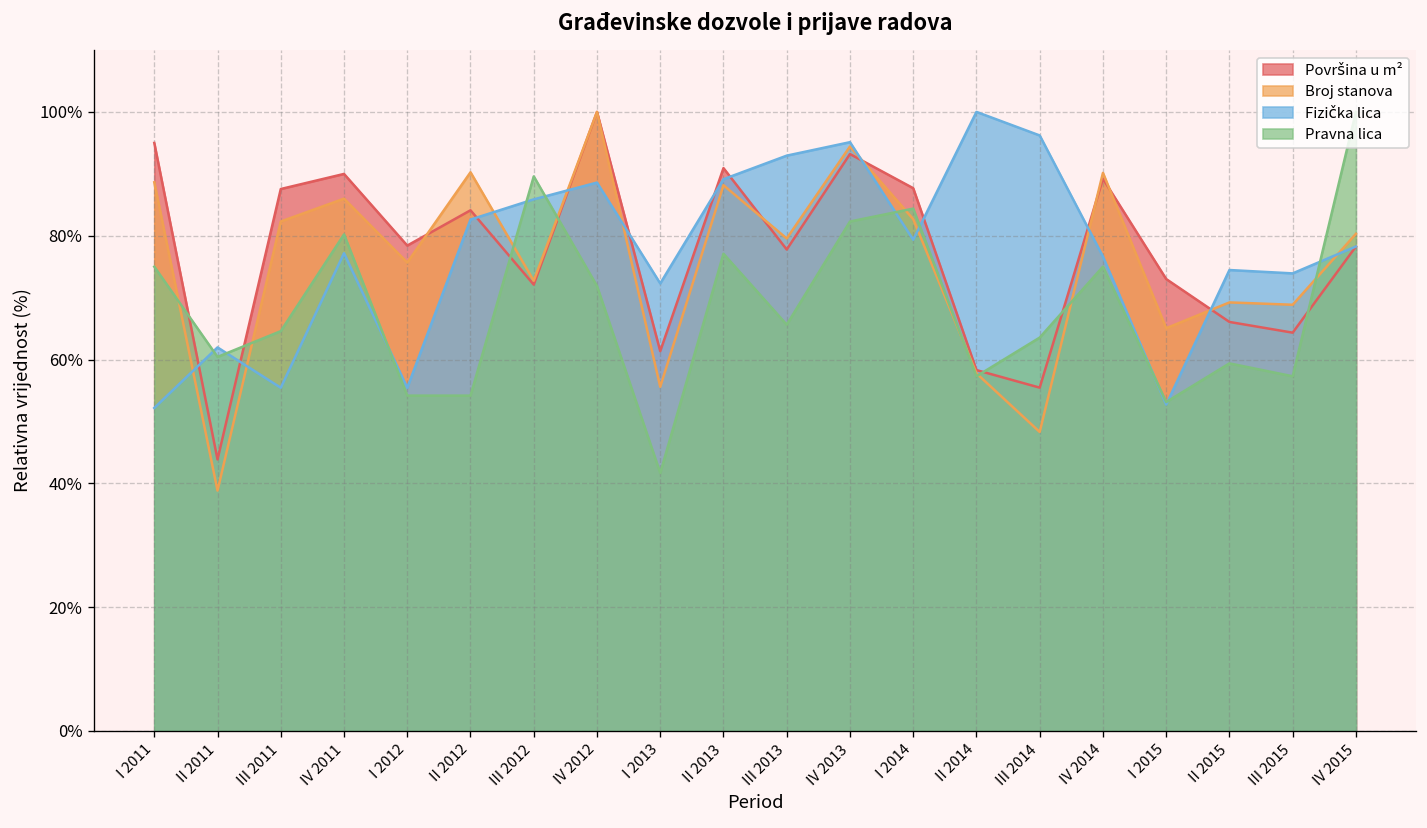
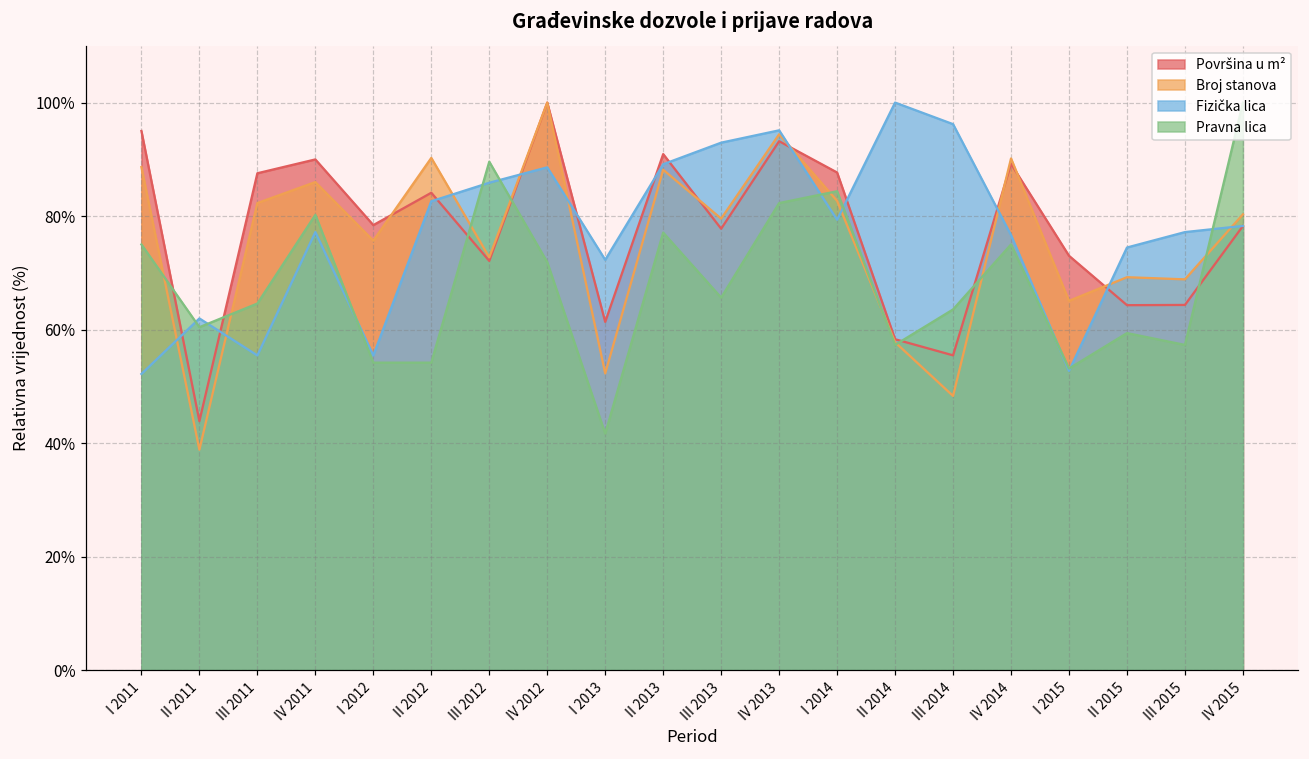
  {
    "Površina u m²": {
      "I 2011": "95%",
      "II 2011": "44%",
      "III 2011": "88%",
      "IV 2011": "90%",
      "I 2012": "78%",
      "II 2012": "84%",
      "III 2012": "72%",
      "I 2013": "61%",
      "II 2013": "91%",
      "III 2013": "78%",
      "IV 2013": "93%",
      "I 2014": "88%",
      "II 2014": "58%",
      "III 2014": "55%",
      "IV 2014": "89%",
      "I 2015": "73%",
-     "II 2015": "66%",
+     "II 2015": "64%",
      "III 2015": "64%"
    },
    "Broj stanova": {
      "I 2011": "89%",
      "II 2011": "39%",
      "III 2011": "82%",
      "IV 2011": "86%",
      "I 2012": "76%",
      "II 2012": "90%",
      "III 2012": "73%",
-     "I 2013": "56%",
+     "I 2013": "52%",
      "II 2013": "88%",
      "III 2013": "80%",
      "IV 2013": "94%",
      "I 2014": "83%",
      "III 2014": "48%",
      "IV 2014": "90%",
      "I 2015": "65%",
      "II 2015": "69%",
      "III 2015": "69%",
      "IV 2015": "80%"
    },
    "Fizička lica": {
      "I 2011": "52%",
      "II 2011": "62%",
      "III 2011": "55%",
      "IV 2011": "77%",
      "I 2012": "55%",
      "II 2012": "83%",
      "III 2012": "86%",
      "IV 2012": "89%",
      "I 2013": "72%",
      "II 2013": "89%",
      "III 2013": "93%",
      "IV 2013": "95%",
      "I 2014": "79%",
      "II 2014": "100%",
      "III 2014": "96%",
      "IV 2014": "77%",
      "II 2015": "74%",
-     "III 2015": "74%"
+     "III 2015": "77%"
    },
    "Pravna lica": {
      "I 2011": "75%",
      "II 2011": "60%",
      "III 2011": "65%",
      "IV 2011": "80%",
      "I 2012": "54%",
      "II 2012": "54%",
      "III 2012": "90%",
      "IV 2012": "72%",
      "I 2013": "42%",
      "II 2013": "77%",
      "III 2013": "66%",
      "IV 2013": "82%",
      "I 2014": "84%",
      "III 2014": "64%",
      "IV 2014": "75%",
      "II 2015": "59%",
      "III 2015": "57%"
    }
  }
